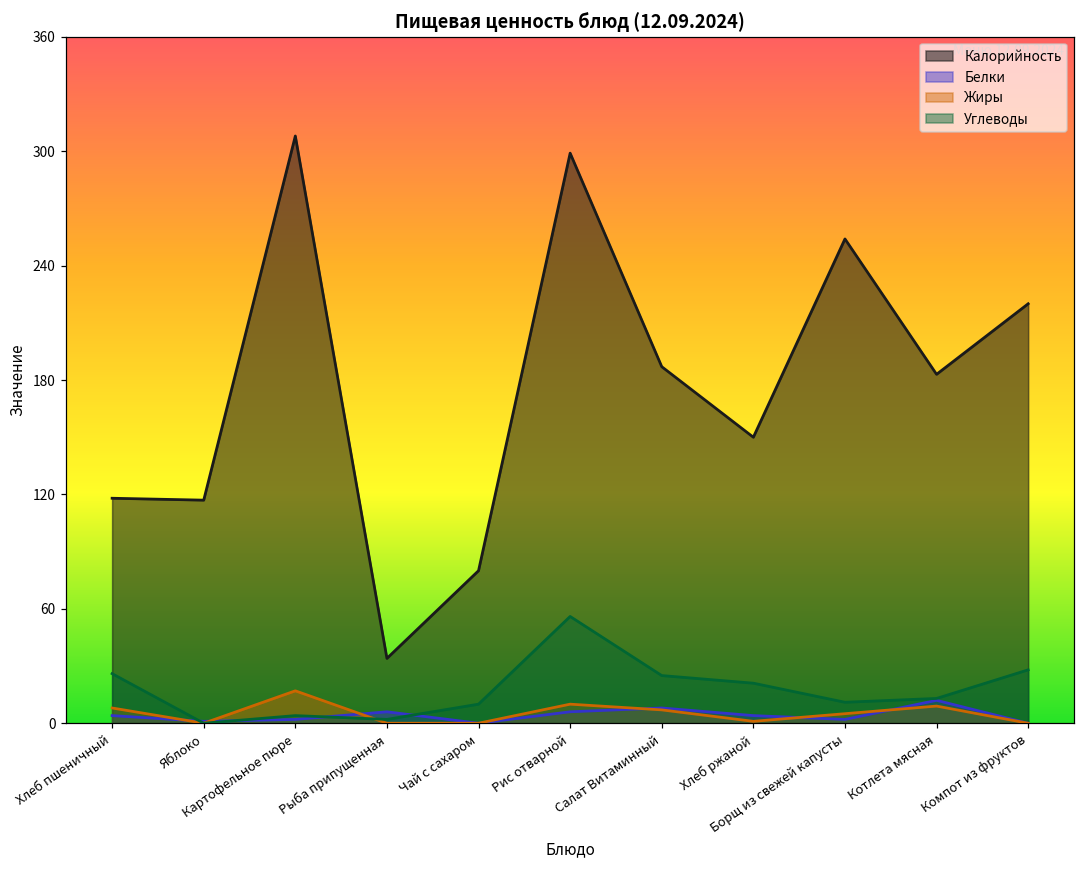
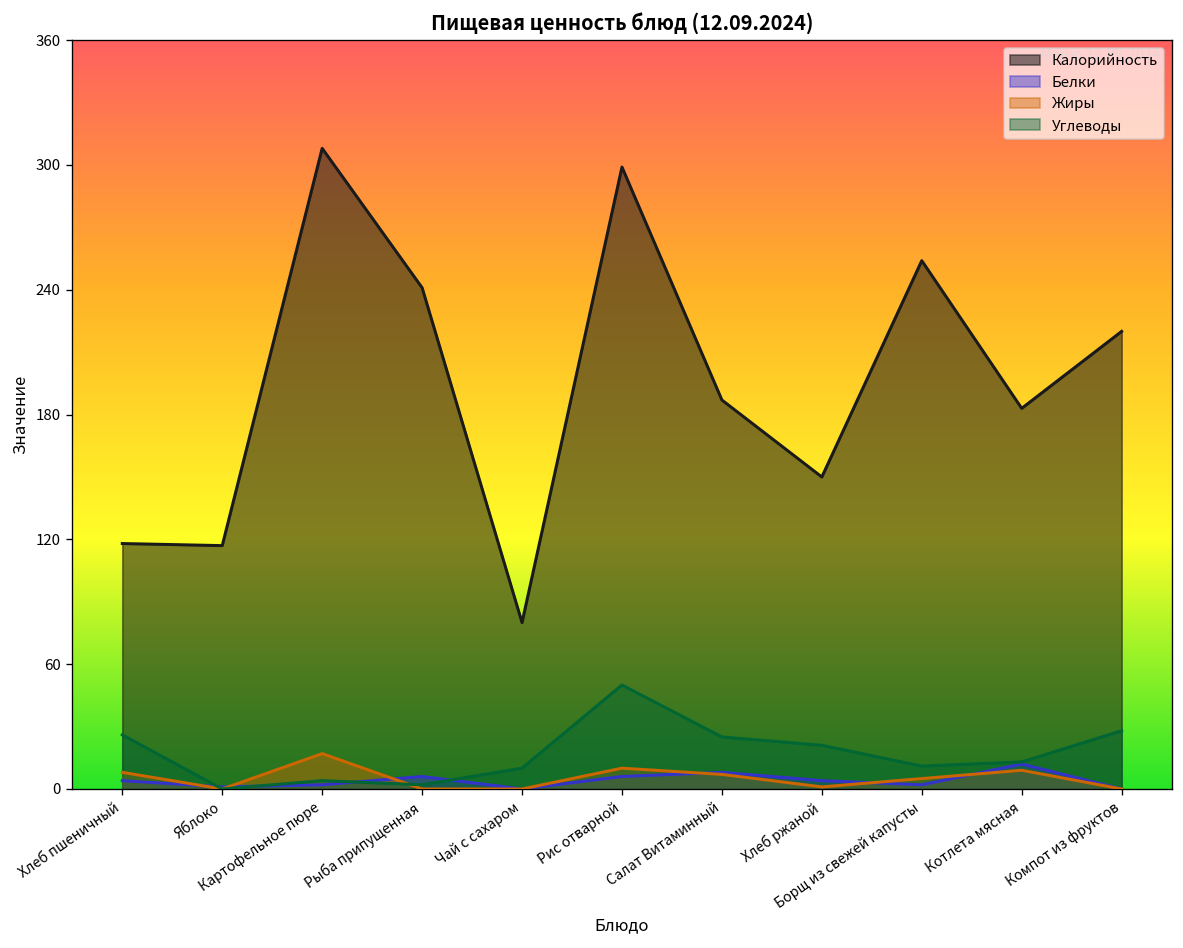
  {
    "Калорийность": {
      "Хлеб пшеничный": 118,
      "Яблоко": 117,
      "Картофельное пюре": 308,
-     "Рыба припущенная": 34,
+     "Рыба припущенная": 241,
      "Чай с сахаром": 80,
      "Рис отварной": 299,
      "Салат Витаминный": 187,
      "Хлеб ржаной": 150,
      "Борщ из свежей капусты": 254,
      "Котлета мясная": 183,
      "Компот из фруктов": 220
    },
    "Белки": {
      "Хлеб пшеничный": 4,
      "Картофельное пюре": 2,
      "Рыба припущенная": 6,
      "Рис отварной": 6,
      "Хлеб ржаной": 4,
      "Борщ из свежей капусты": 2
    },
    "Жиры": {
      "Хлеб пшеничный": 8,
      "Картофельное пюре": 17,
      "Рыба припущенная": 0,
      "Рис отварной": 10,
      "Хлеб ржаной": 1,
      "Борщ из свежей капусты": 5,
      "Котлета мясная": 9
    },
    "Углеводы": {
      "Хлеб пшеничный": 26,
      "Картофельное пюре": 4,
      "Рыба припущенная": 2,
      "Чай с сахаром": 10,
-     "Рис отварной": 56,
+     "Рис отварной": 50,
      "Салат Витаминный": 25,
      "Хлеб ржаной": 21,
      "Борщ из свежей капусты": 11,
      "Компот из фруктов": 28
    }
  }
